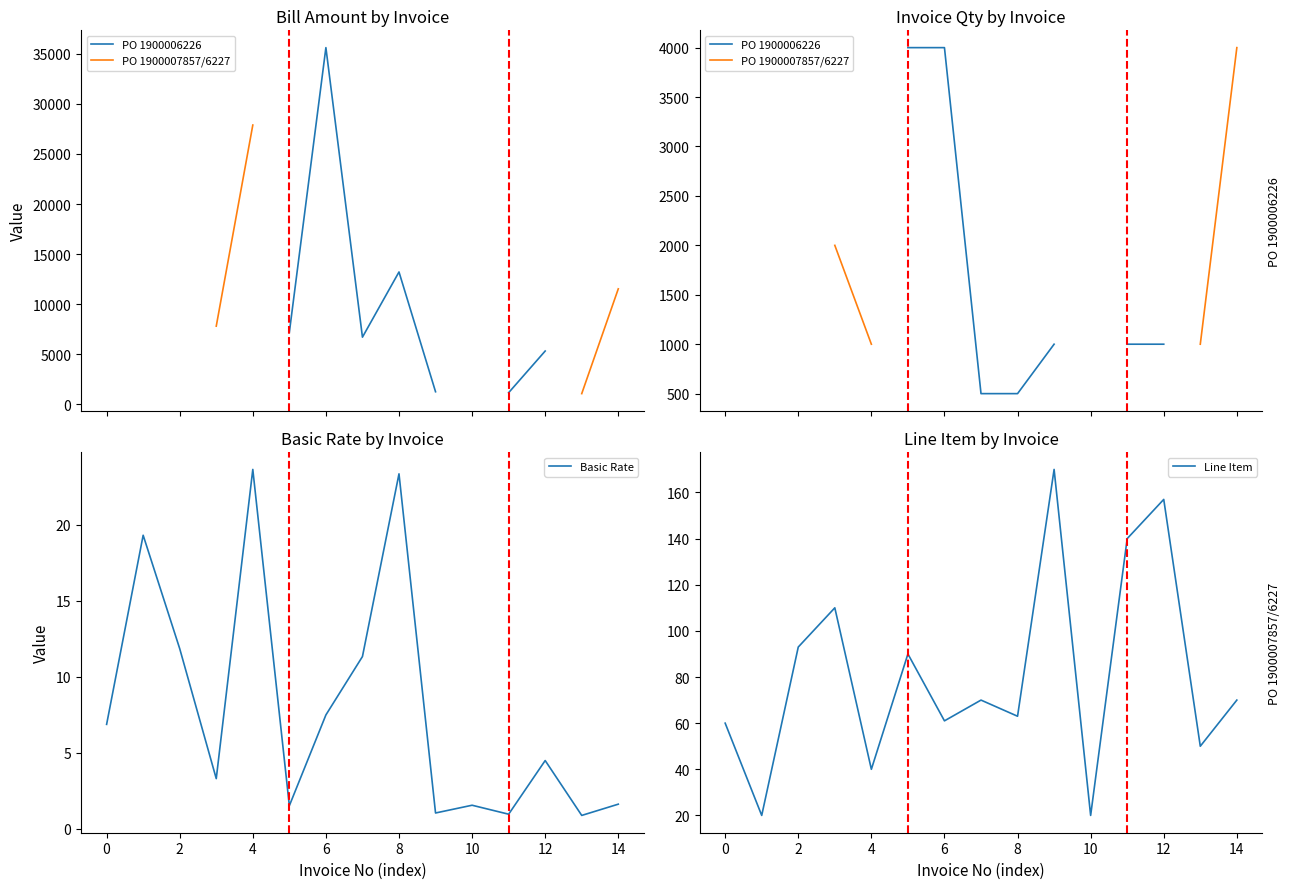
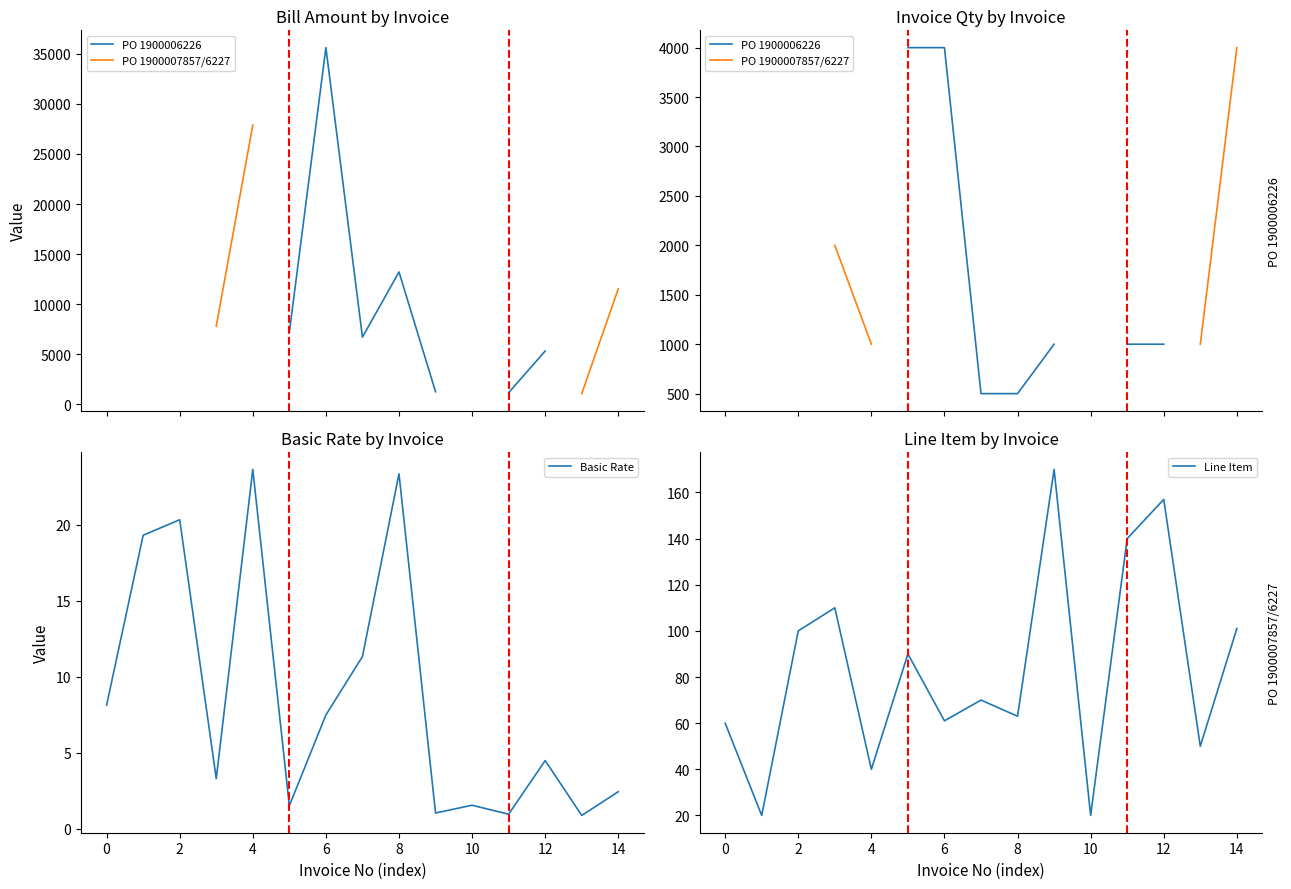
  {
    "Basic Rate by Invoice": {
-     "0": 6.9,
-     "2": 11.9,
+     "0": 8.1,
+     "2": 20.3,
      "4": 23.6,
      "6": 7.5,
      "8": 23.4,
      "10": 1.6,
      "12": 4.5,
-     "14": 1.6
+     "14": 2.4
    },
    "Line Item by Invoice": {
      "0": 60,
-     "2": 93,
+     "2": 100,
      "4": 40,
      "6": 61,
      "8": 63,
      "10": 20,
      "12": 157,
-     "14": 70
+     "14": 101
    }
  }
